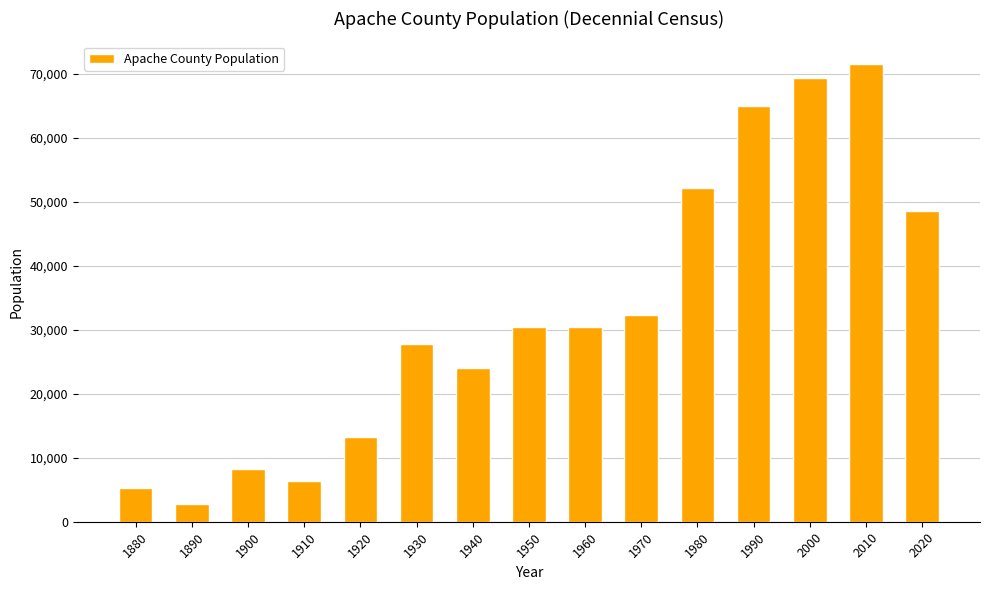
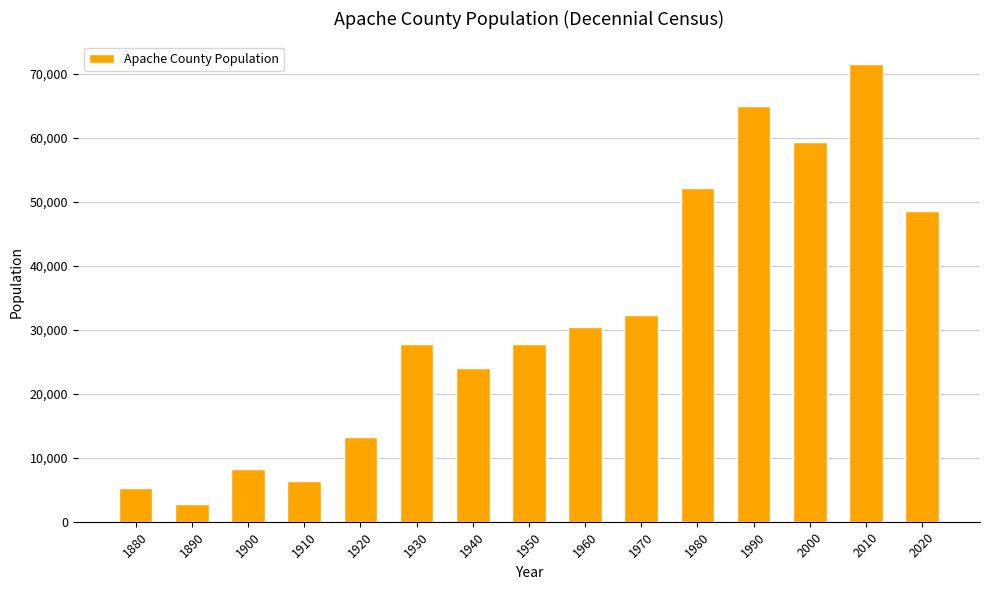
  {
    "1880": "5,000",
    "1890": "3,000",
    "1900": "8,000",
    "1910": "6,000",
    "1920": "13,000",
    "1930": "28,000",
    "1940": "24,000",
-   "1950": "30,000",
+   "1950": "28,000",
    "1960": "30,000",
    "1970": "32,000",
    "1980": "52,000",
    "1990": "65,000",
-   "2000": "69,000",
+   "2000": "59,000",
    "2010": "72,000",
    "2020": "49,000"
  }
